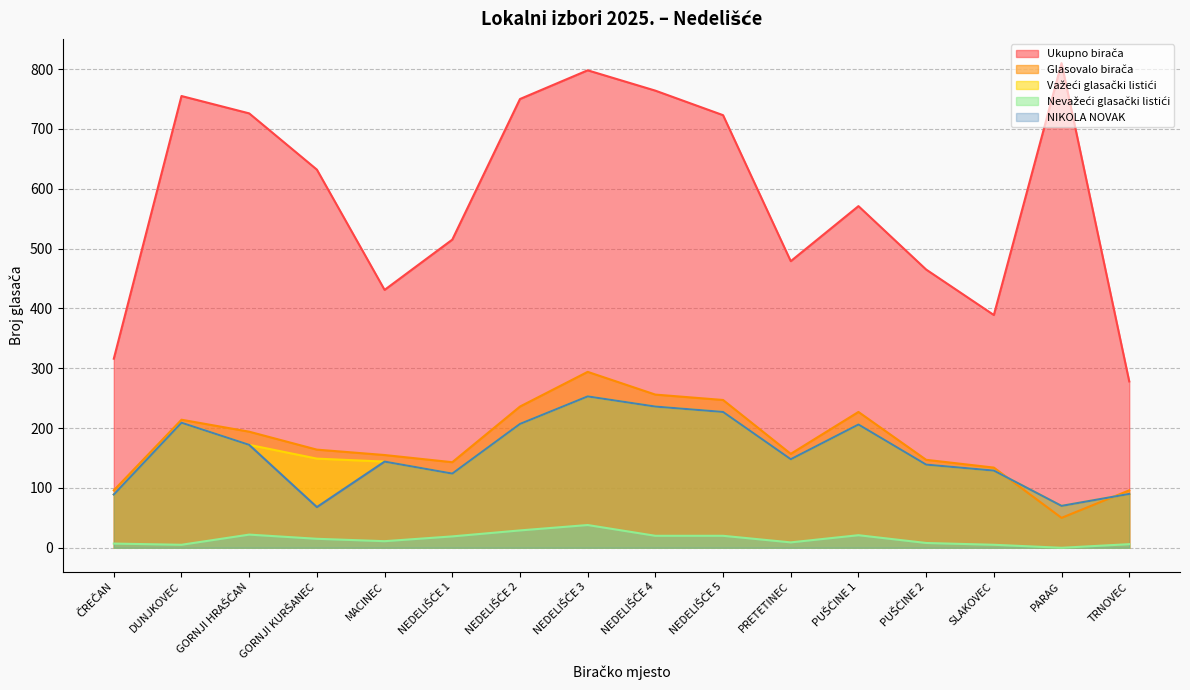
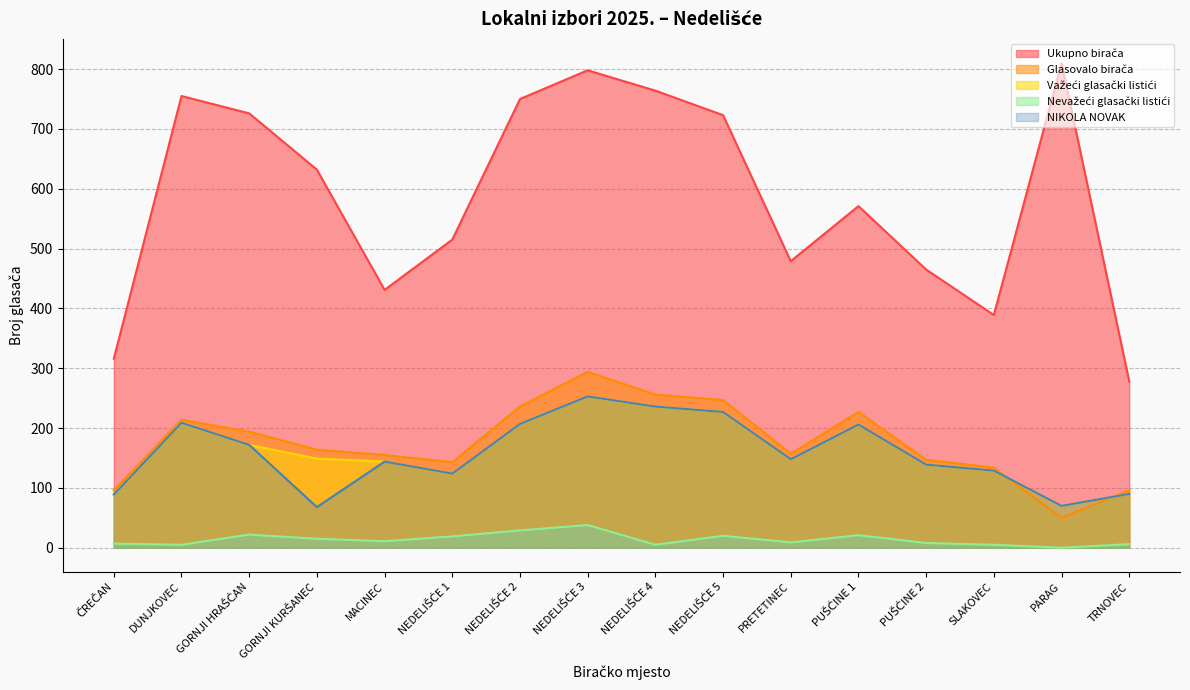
  {
    "Ukupno birača": {
      "ČREČAN": 320,
      "DUNJKOVEC": 760,
      "GORNJI HRAŠĆAN": 730,
      "GORNJI KURŠANEC": 630,
      "MACINEC": 430,
      "NEDELIŠĆE 1": 520,
      "NEDELIŠĆE 2": 750,
      "NEDELIŠĆE 3": 800,
      "NEDELIŠĆE 4": 760,
      "NEDELIŠĆE 5": 720,
      "PRETETINEC": 480,
      "PUŠĆINE 1": 570,
      "PUŠĆINE 2": 470,
      "SLAKOVEC": 390,
      "TRNOVEC": 280
    },
    "Glasovalo birača": {
      "ČREČAN": 100,
      "DUNJKOVEC": 210,
      "GORNJI HRAŠĆAN": 190,
      "GORNJI KURŠANEC": 160,
      "MACINEC": 160,
      "NEDELIŠĆE 1": 140,
      "NEDELIŠĆE 2": 240,
      "NEDELIŠĆE 3": 290,
      "NEDELIŠĆE 4": 260,
      "NEDELIŠĆE 5": 250,
      "PRETETINEC": 160,
      "PUŠĆINE 1": 230,
      "PUŠĆINE 2": 150,
      "SLAKOVEC": 130,
      "PARAG": 50,
      "TRNOVEC": 100
    },
    "Važeći glasački listići": {
      "GORNJI KURŠANEC": 150
    },
    "Nevažeći glasački listići": {
      "ČREČAN": 10,
      "DUNJKOVEC": 10,
      "GORNJI HRAŠĆAN": 20,
      "GORNJI KURŠANEC": 20,
      "MACINEC": 10,
      "NEDELIŠĆE 1": 20,
      "NEDELIŠĆE 2": 30,
      "NEDELIŠĆE 3": 40,
-     "NEDELIŠĆE 4": 20,
+     "NEDELIŠĆE 4": 10,
      "NEDELIŠĆE 5": 20,
      "PRETETINEC": 10,
      "PUŠĆINE 1": 20,
      "PUŠĆINE 2": 10,
      "SLAKOVEC": 10,
      "PARAG": 0,
      "TRNOVEC": 10
    },
    "NIKOLA NOVAK": {
      "GORNJI KURŠANEC": 70
    }
  }
